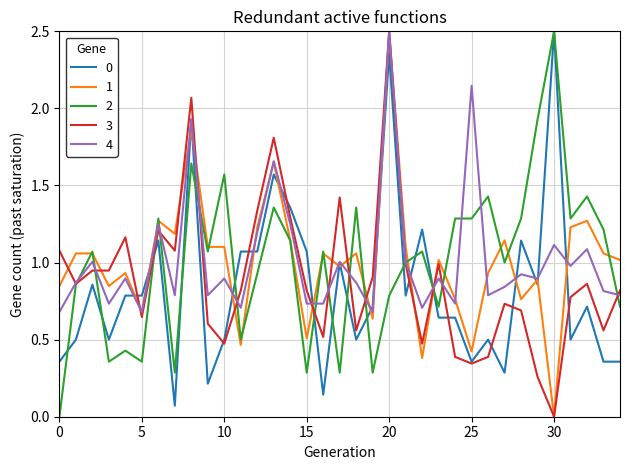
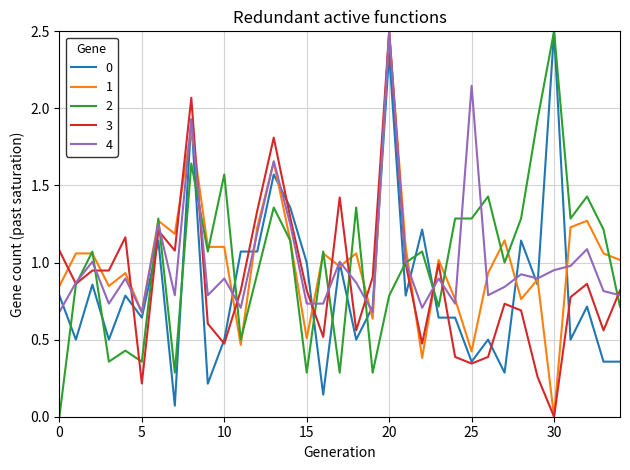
  {
    "0": {
-     "0": 0.36,
-     "5": 0.79,
+     "0": 0.79,
+     "5": 0.64,
      "10": 0.50,
-     "15": 1.07,
+     "15": 1.00,
      "20": 2.36
    },
    "1": {
      "0": 0.85,
      "10": 1.10,
      "15": 0.51,
      "25": 0.42
    },
    "2": {
      "0": 0.00,
      "5": 0.36,
      "10": 1.57,
      "15": 0.29,
      "20": 0.79,
      "25": 1.29
    },
    "3": {
      "0": 1.08,
-     "5": 0.65,
+     "5": 0.22,
      "10": 0.47,
      "15": 0.82
    },
    "4": {
      "0": 0.68,
      "10": 0.90,
      "15": 0.73,
      "25": 2.15,
-     "30": 1.11
+     "30": 0.95
    }
  }
